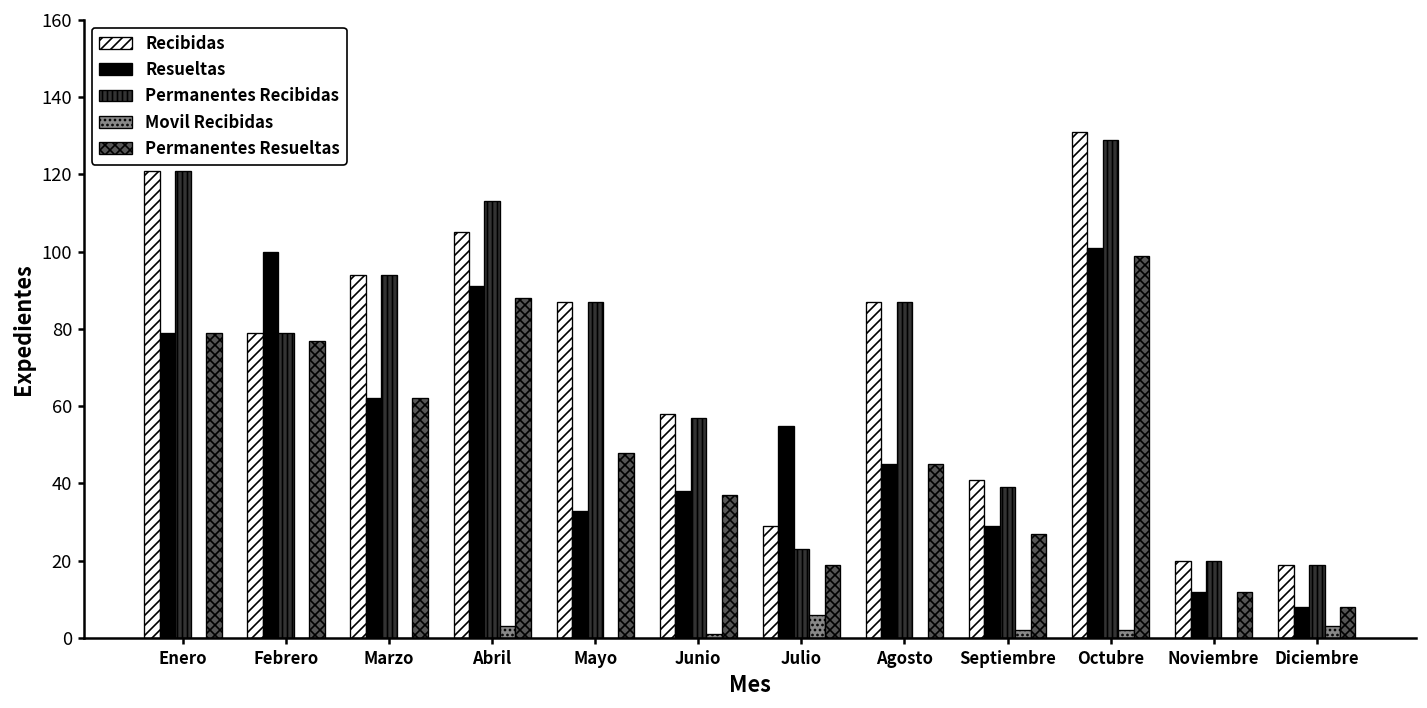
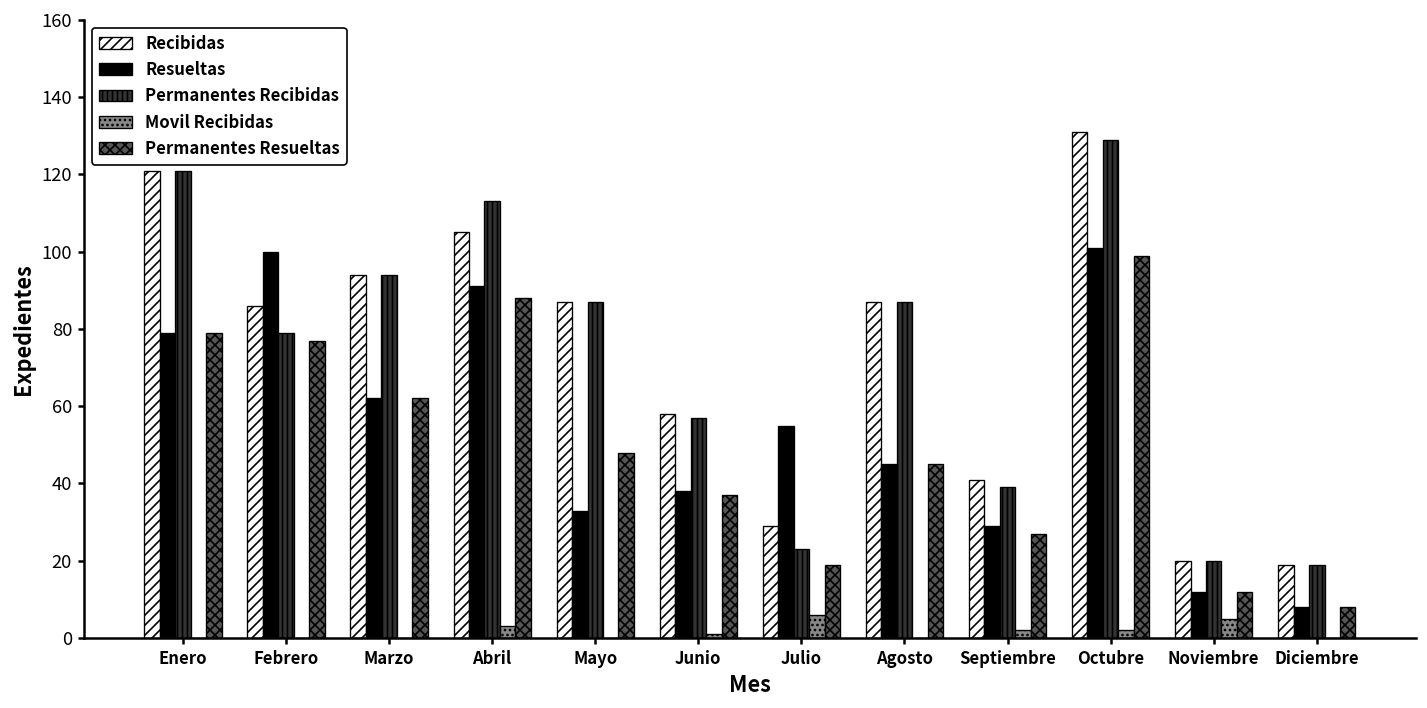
  {
    "Recibidas": {
      "Enero": 121,
-     "Febrero": 79,
+     "Febrero": 86,
      "Marzo": 94,
      "Abril": 105,
      "Mayo": 87,
      "Junio": 58,
      "Julio": 29,
      "Agosto": 87,
      "Septiembre": 41,
      "Octubre": 131,
      "Noviembre": 20,
      "Diciembre": 19
    },
    "Resueltas": {
      "Enero": 79,
      "Febrero": 100,
      "Marzo": 62,
      "Abril": 91,
      "Mayo": 33,
      "Junio": 38,
      "Julio": 55,
      "Agosto": 45,
      "Septiembre": 29,
      "Octubre": 101,
      "Noviembre": 12,
      "Diciembre": 8
    },
    "Movil Recibidas": {
      "Enero": 0,
      "Febrero": 0,
      "Marzo": 0,
      "Abril": 3,
      "Mayo": 0,
      "Junio": 1,
      "Julio": 6,
      "Agosto": 0,
      "Septiembre": 2,
      "Octubre": 2,
-     "Noviembre": 0,
-     "Diciembre": 3
+     "Noviembre": 5,
+     "Diciembre": 0
    }
  }
